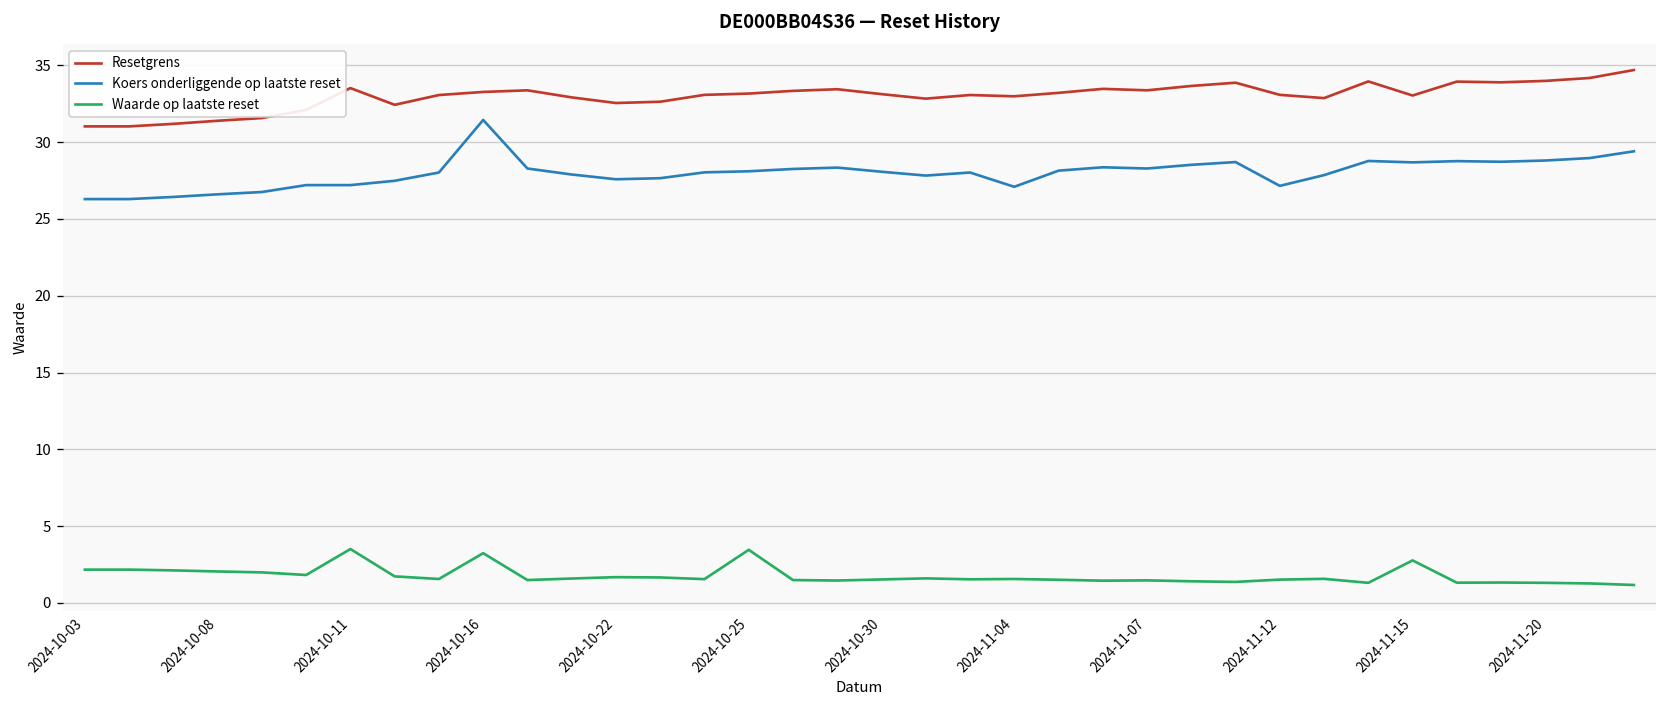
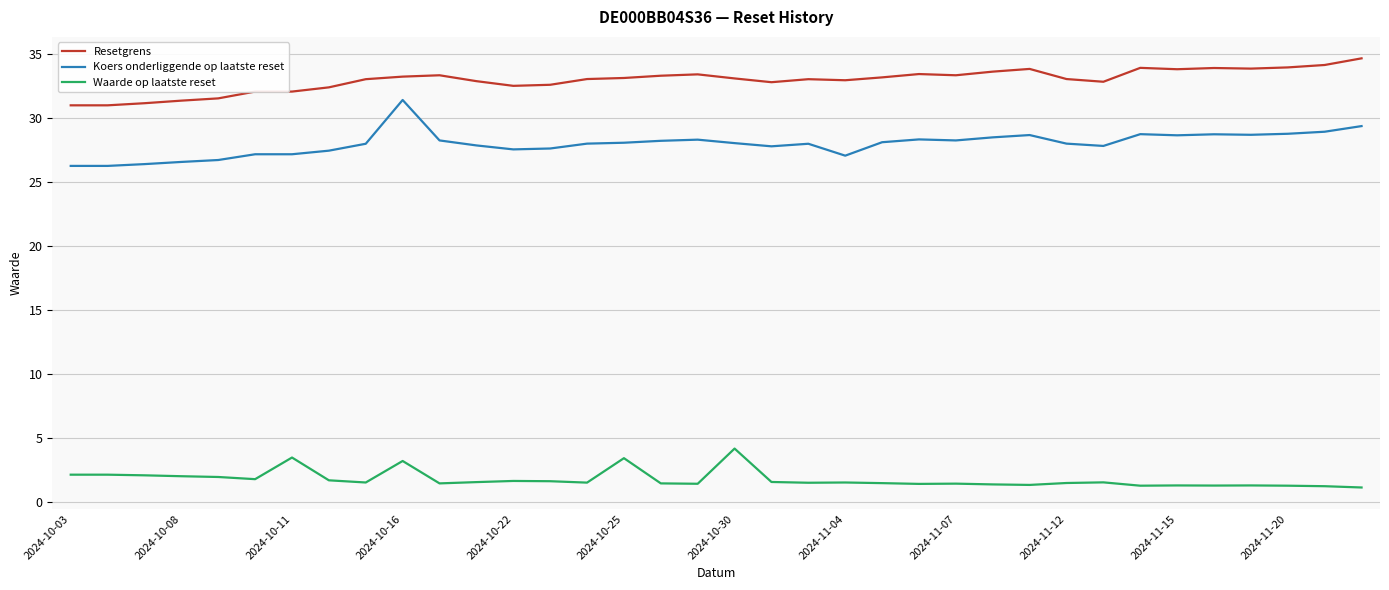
  {
    "Resetgrens": {
      "2024-10-03": 31.0,
      "2024-10-08": 31.4,
-     "2024-10-11": 33.5,
+     "2024-10-11": 32.1,
      "2024-10-16": 33.3,
      "2024-10-22": 32.5,
      "2024-10-25": 33.2,
      "2024-10-30": 33.1,
      "2024-11-04": 33.0,
      "2024-11-07": 33.4,
      "2024-11-12": 33.1,
-     "2024-11-15": 33.0,
+     "2024-11-15": 33.8,
      "2024-11-20": 34.0
    },
    "Koers onderliggende op laatste reset": {
      "2024-10-03": 26.3,
      "2024-10-08": 26.6,
      "2024-10-11": 27.2,
      "2024-10-16": 31.4,
      "2024-10-22": 27.6,
      "2024-10-25": 28.1,
      "2024-10-30": 28.1,
      "2024-11-04": 27.1,
      "2024-11-07": 28.3,
-     "2024-11-12": 27.2,
+     "2024-11-12": 28.0,
      "2024-11-15": 28.7,
      "2024-11-20": 28.8
    },
    "Waarde op laatste reset": {
      "2024-10-03": 2.2,
      "2024-10-08": 2.1,
      "2024-10-11": 3.5,
      "2024-10-16": 3.2,
      "2024-10-22": 1.7,
      "2024-10-25": 3.5,
-     "2024-10-30": 1.5,
+     "2024-10-30": 4.2,
      "2024-11-04": 1.6,
      "2024-11-07": 1.5,
      "2024-11-12": 1.5,
-     "2024-11-15": 2.8,
+     "2024-11-15": 1.3,
      "2024-11-20": 1.3
    }
  }
